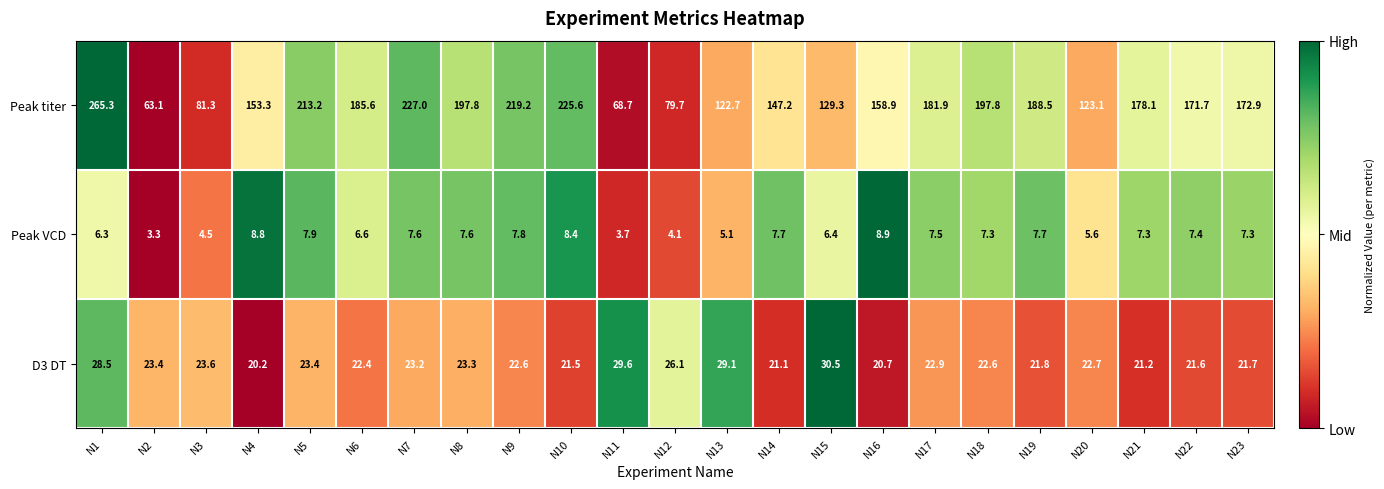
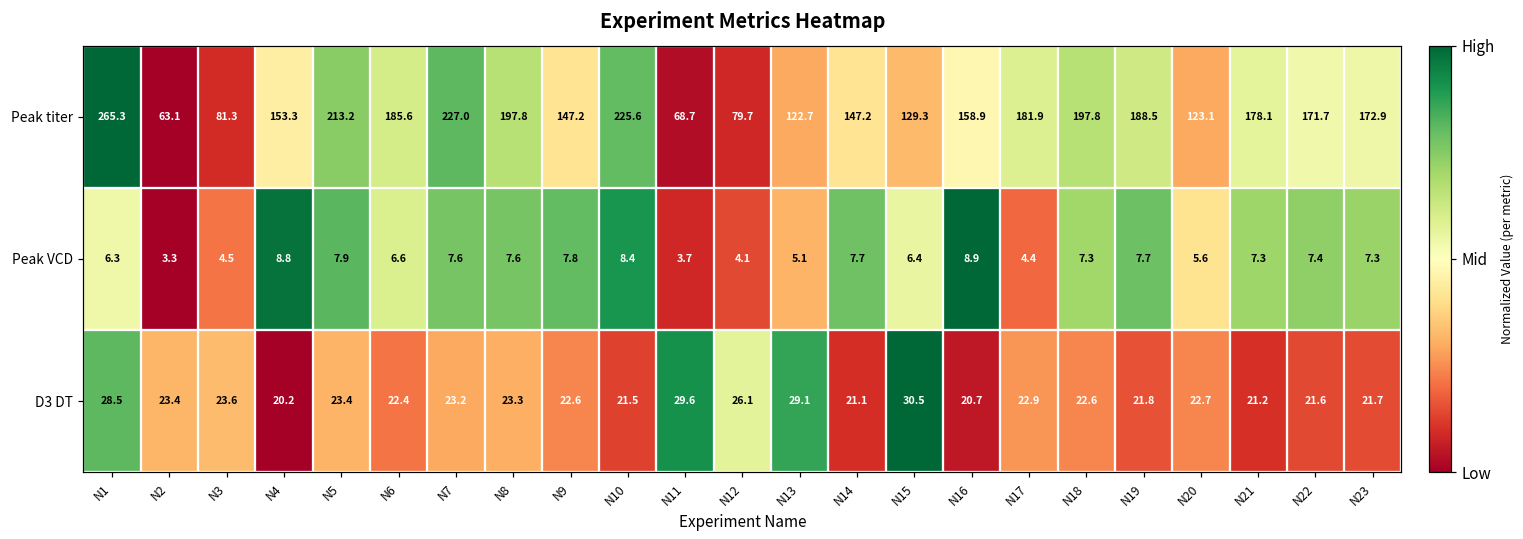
  {
    "Peak titer": {
      "N1": 265.3,
      "N2": 63.1,
      "N3": 81.3,
      "N4": 153.3,
      "N5": 213.2,
      "N6": 185.6,
      "N7": 227.0,
      "N8": 197.8,
-     "N9": 219.2,
+     "N9": 147.2,
      "N10": 225.6,
      "N11": 68.7,
      "N12": 79.7,
      "N13": 122.7,
      "N14": 147.2,
      "N15": 129.3,
      "N16": 158.9,
      "N17": 181.9,
      "N18": 197.8,
      "N19": 188.5,
      "N20": 123.1,
      "N21": 178.1,
      "N22": 171.7,
      "N23": 172.9
    },
    "Peak VCD": {
      "N1": 6.3,
      "N2": 3.3,
      "N3": 4.5,
      "N4": 8.8,
      "N5": 7.9,
      "N6": 6.6,
      "N7": 7.6,
      "N8": 7.6,
      "N9": 7.8,
      "N10": 8.4,
      "N11": 3.7,
      "N12": 4.1,
      "N13": 5.1,
      "N14": 7.7,
      "N15": 6.4,
      "N16": 8.9,
-     "N17": 7.5,
+     "N17": 4.4,
      "N18": 7.3,
      "N19": 7.7,
      "N20": 5.6,
      "N21": 7.3,
      "N22": 7.4,
      "N23": 7.3
    },
    "D3 DT": {
      "N1": 28.5,
      "N2": 23.4,
      "N3": 23.6,
      "N4": 20.2,
      "N5": 23.4,
      "N6": 22.4,
      "N7": 23.2,
      "N8": 23.3,
      "N9": 22.6,
      "N10": 21.5,
      "N11": 29.6,
      "N12": 26.1,
      "N13": 29.1,
      "N14": 21.1,
      "N15": 30.5,
      "N16": 20.7,
      "N17": 22.9,
      "N18": 22.6,
      "N19": 21.8,
      "N20": 22.7,
      "N21": 21.2,
      "N22": 21.6,
      "N23": 21.7
    }
  }
